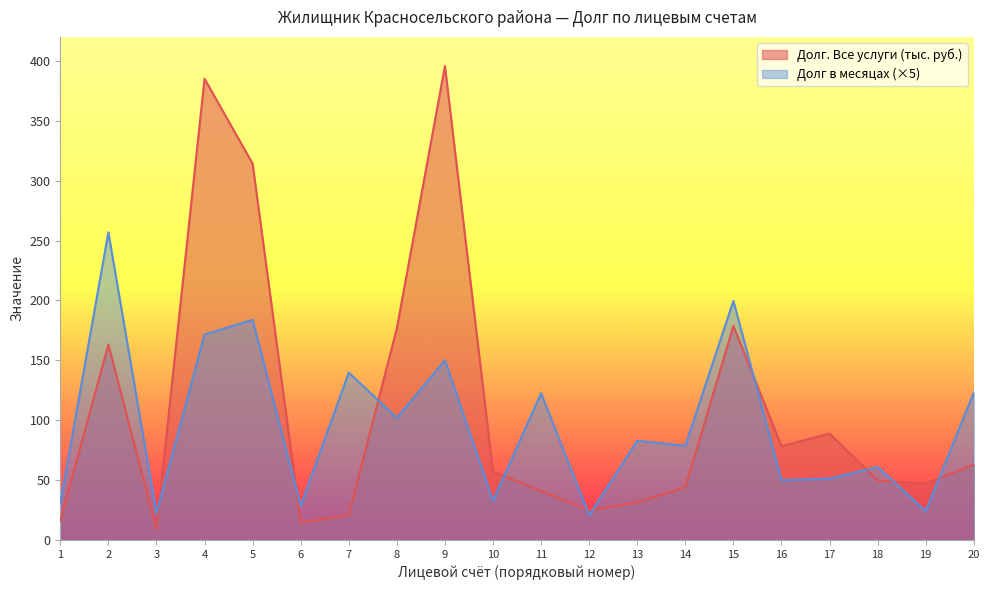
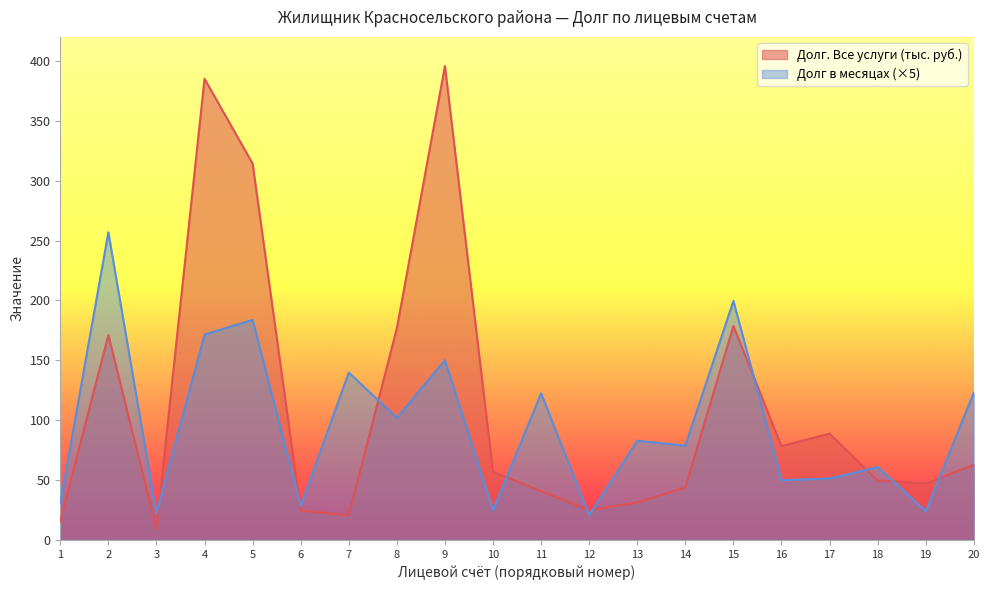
  {
    "Долг. Все услуги (тыс. руб.)": {
      "1": 16,
-     "2": 163,
+     "2": 171,
      "3": 9,
      "4": 385,
      "5": 314,
-     "6": 14,
+     "6": 25,
      "7": 21,
      "8": 177,
      "9": 396,
      "10": 57,
      "11": 41,
      "12": 25,
      "13": 31,
      "14": 44,
      "15": 179,
      "16": 78,
      "17": 89,
      "18": 50,
      "19": 47,
      "20": 63
    },
    "Долг в месяцах (×5)": {
      "1": 31,
      "2": 257,
      "3": 22,
      "4": 172,
      "5": 184,
      "6": 28,
      "7": 140,
      "8": 102,
      "9": 150,
-     "10": 33,
+     "10": 25,
      "11": 123,
      "12": 21,
      "13": 83,
      "14": 79,
      "15": 200,
      "16": 50,
      "17": 51,
      "18": 61,
      "19": 24,
      "20": 123
    }
  }
